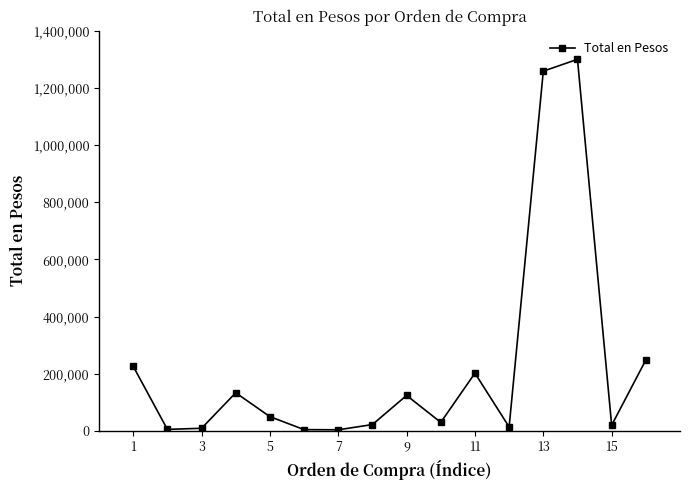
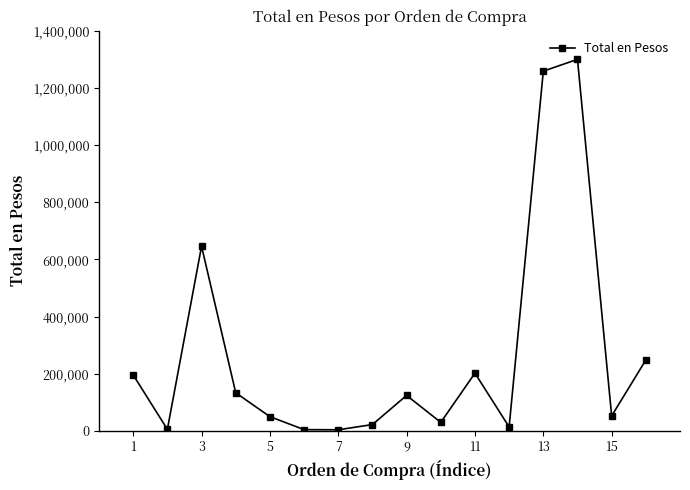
  {
-   "1": "230,000",
-   "3": "10,000",
+   "1": "200,000",
+   "3": "650,000",
    "5": "50,000",
    "7": "0",
    "9": "120,000",
    "11": "200,000",
    "13": "1,260,000",
-   "15": "20,000"
+   "15": "50,000"
  }
